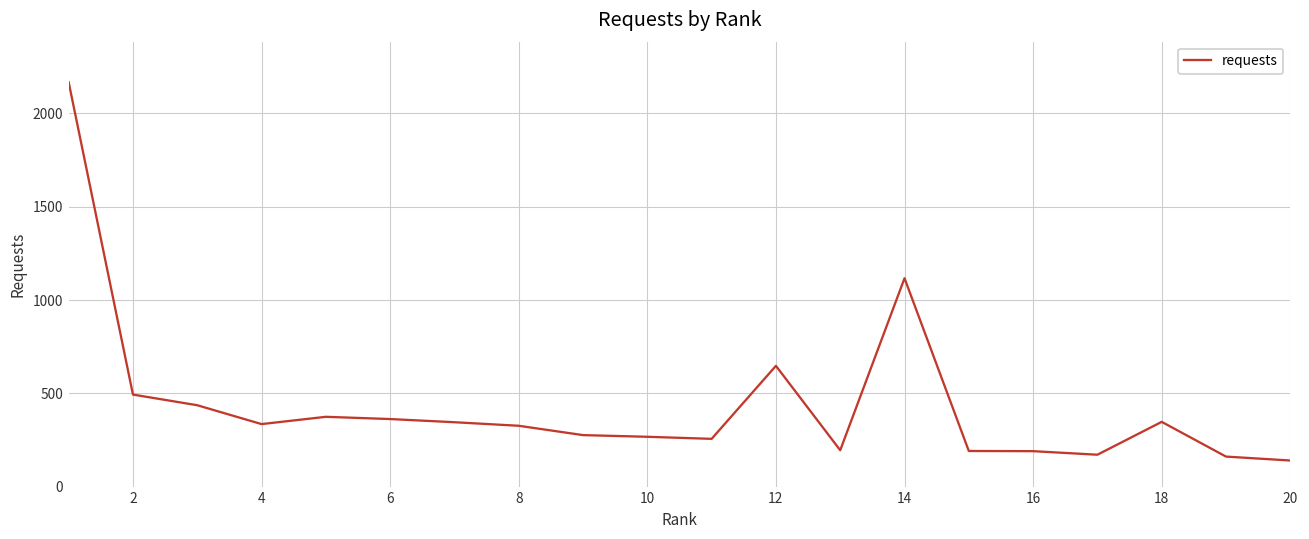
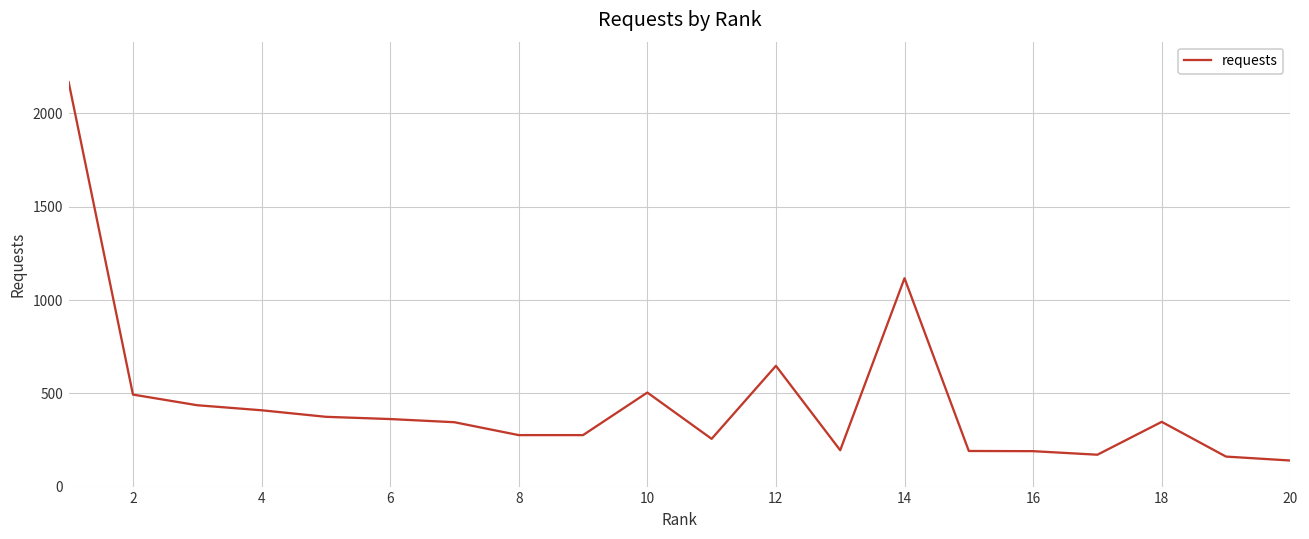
  {
    "2": 490,
-   "4": 340,
+   "4": 410,
    "6": 360,
-   "8": 330,
-   "10": 270,
+   "8": 280,
+   "10": 510,
    "12": 650,
    "14": 1120,
    "16": 190,
    "18": 350,
    "20": 140
  }
